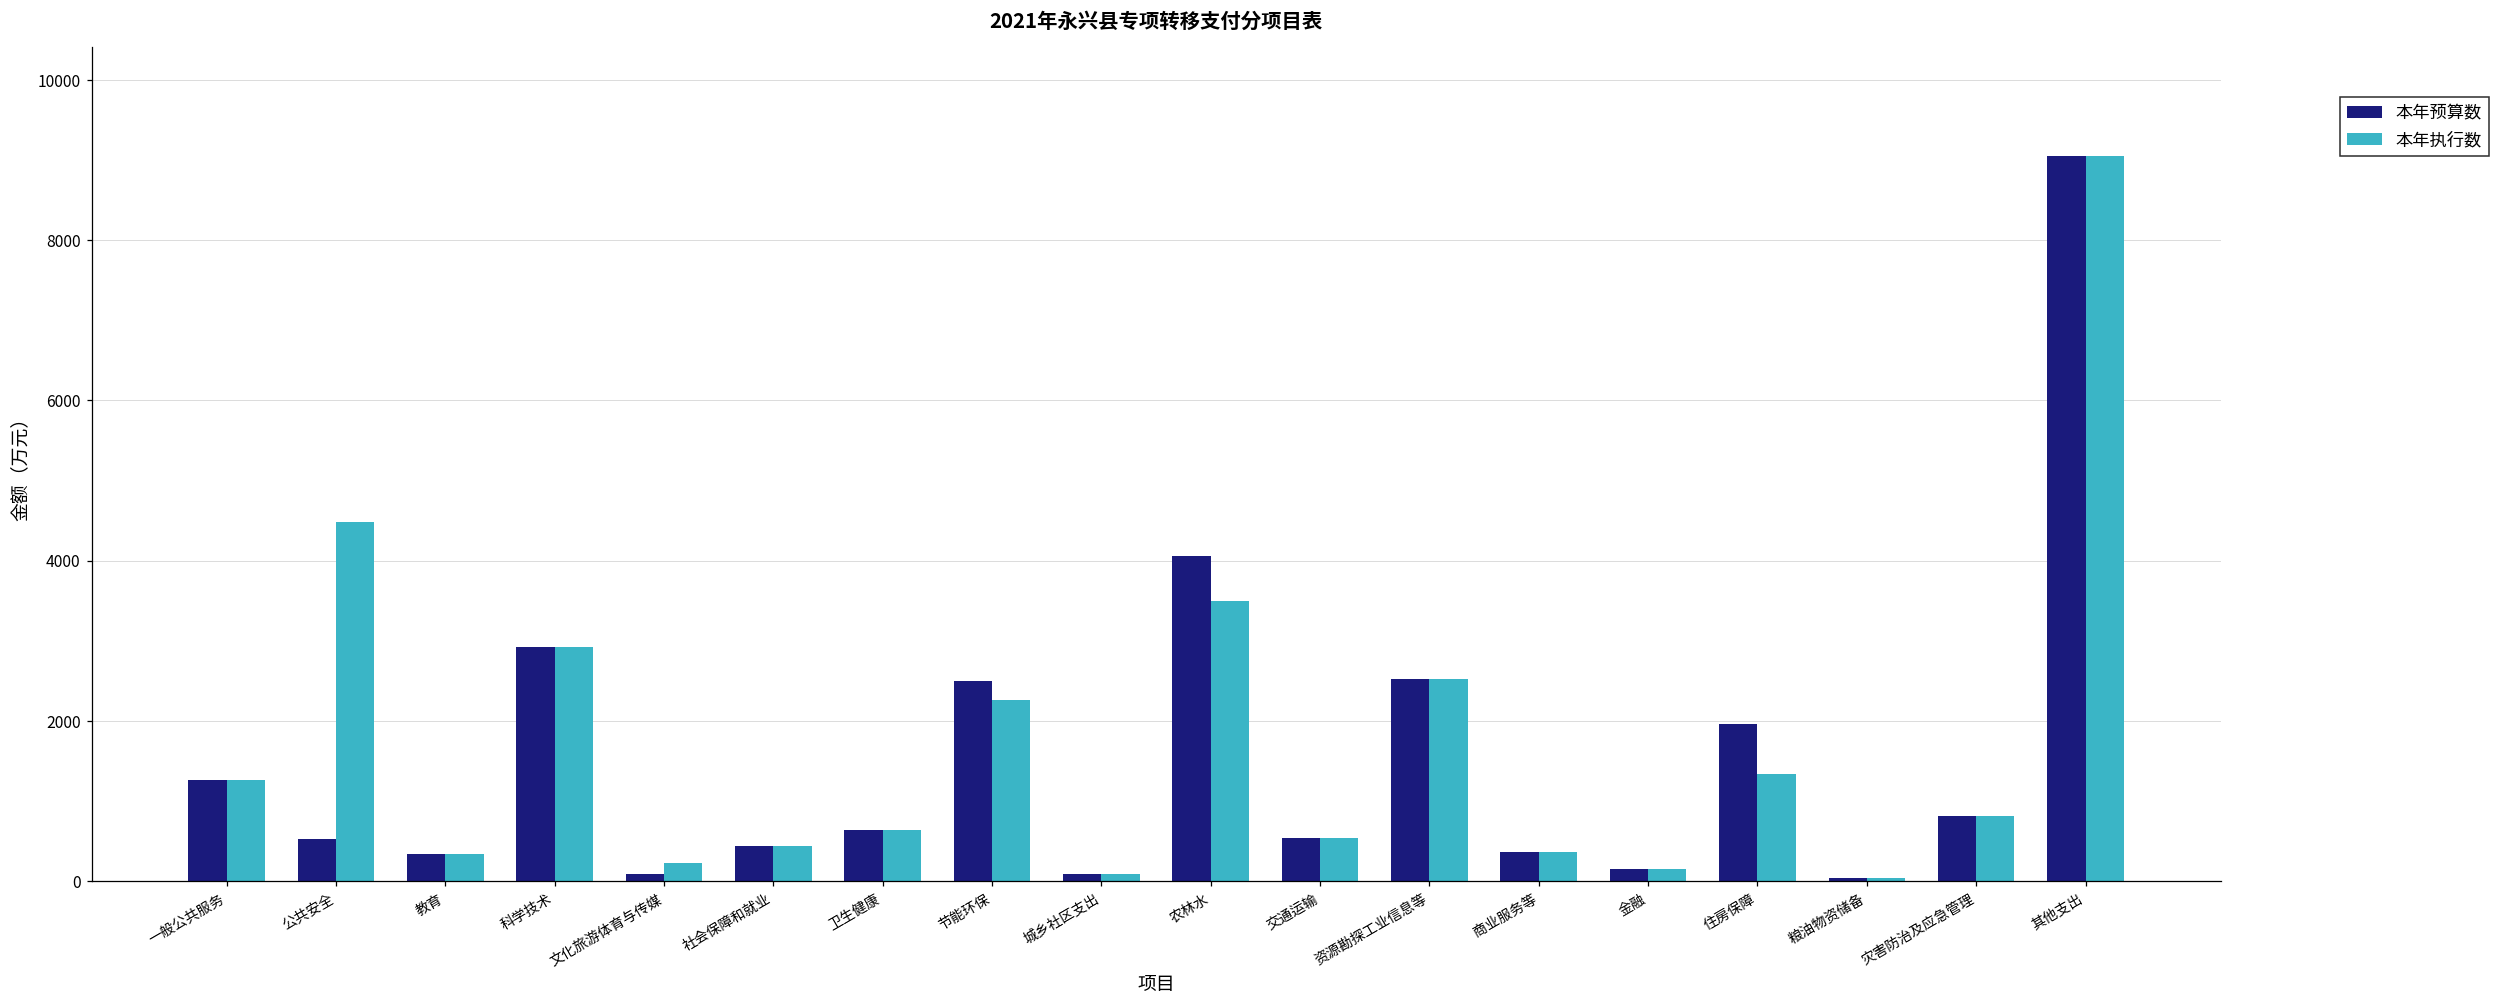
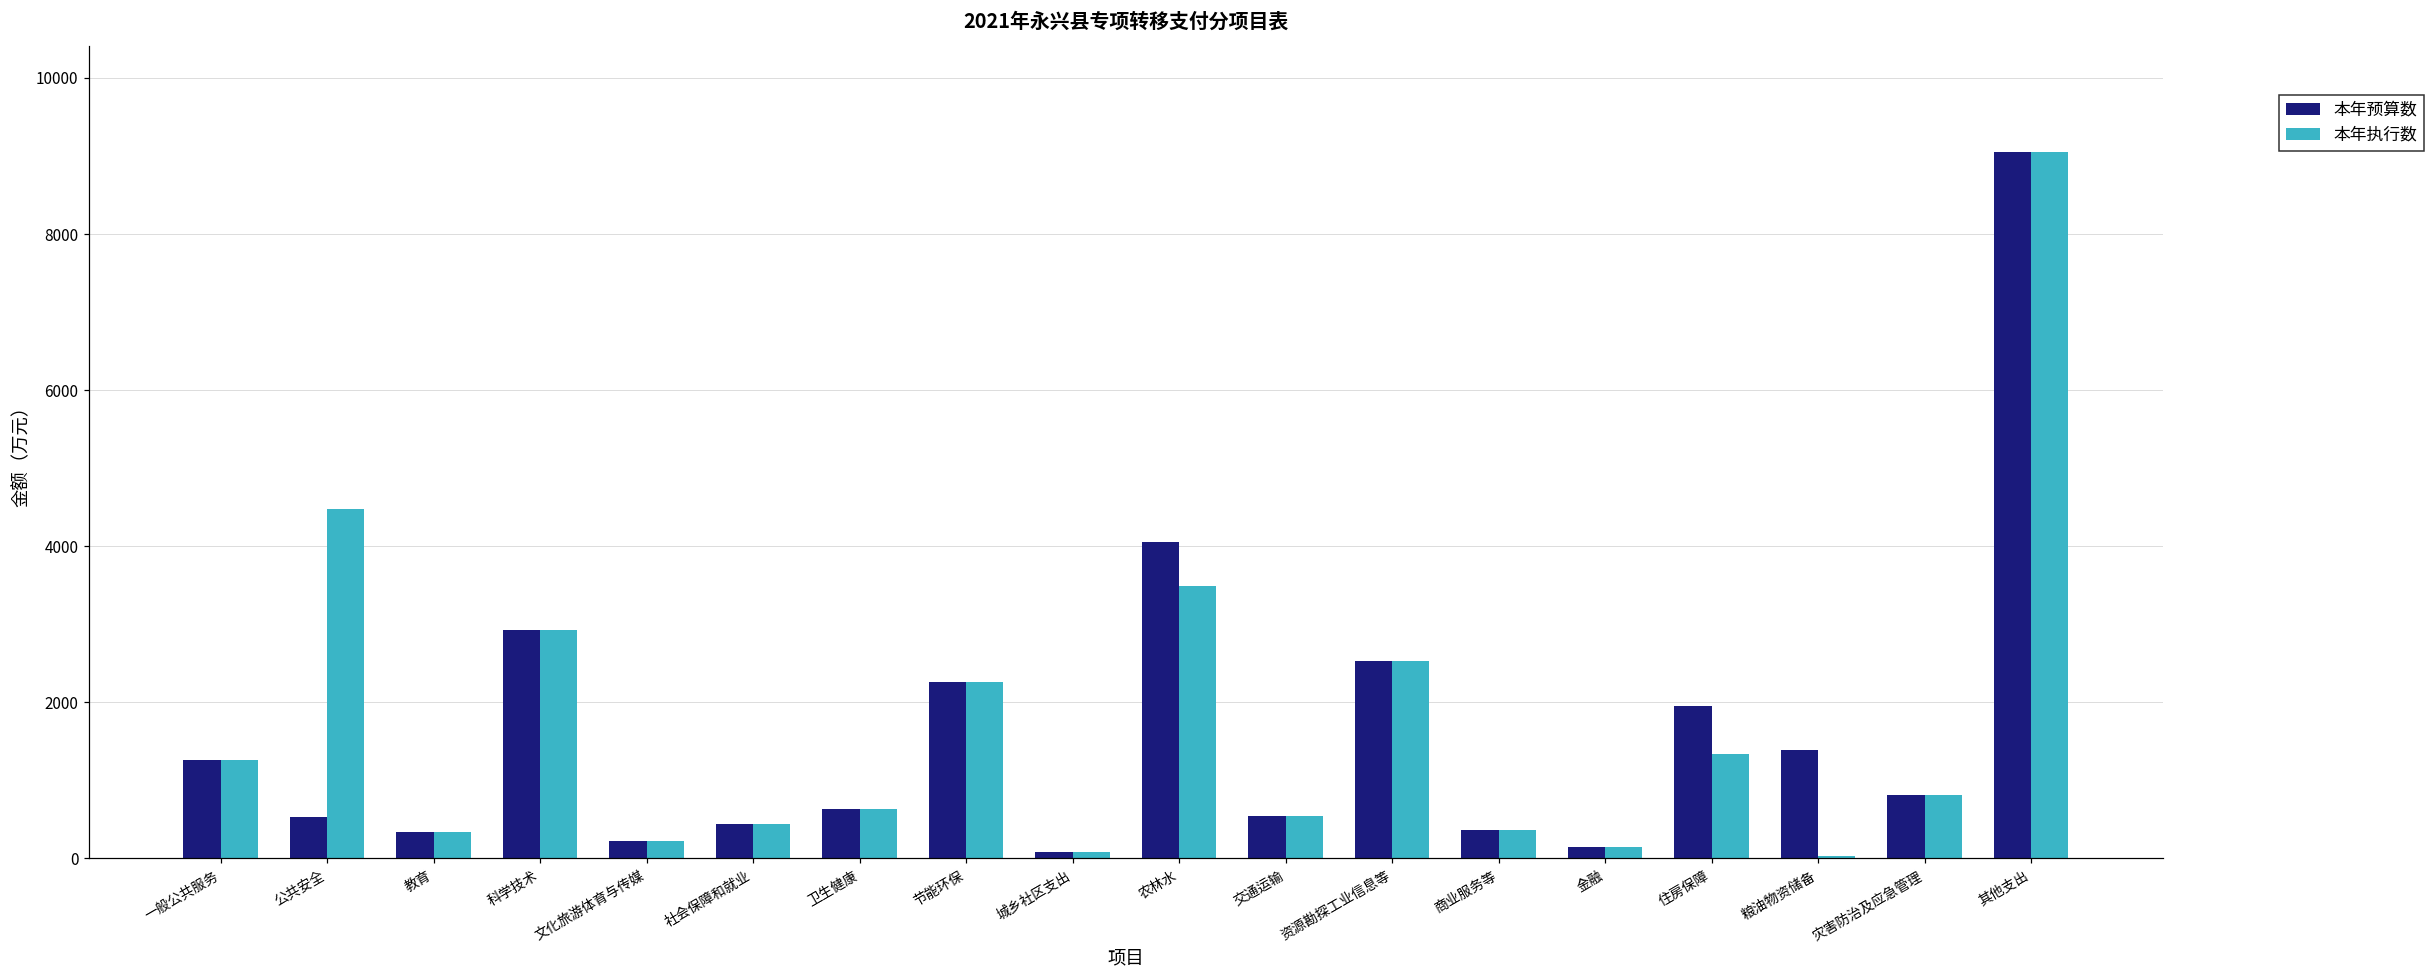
  {
    "本年预算数": {
      "一般公共服务": 1300,
      "公共安全": 500,
      "教育": 300,
      "科学技术": 2900,
-     "文化旅游体育与传媒": 100,
+     "文化旅游体育与传媒": 200,
      "社会保障和就业": 400,
      "卫生健康": 600,
-     "节能环保": 2500,
+     "节能环保": 2300,
      "城乡社区支出": 100,
      "农林水": 4100,
      "交通运输": 500,
      "资源勘探工业信息等": 2500,
      "商业服务等": 400,
      "金融": 100,
      "住房保障": 2000,
-     "粮油物资储备": 0,
+     "粮油物资储备": 1400,
      "灾害防治及应急管理": 800,
      "其他支出": 9100
    },
    "本年执行数": {
      "一般公共服务": 1300,
      "公共安全": 4500,
      "教育": 300,
      "科学技术": 2900,
      "文化旅游体育与传媒": 200,
      "社会保障和就业": 400,
      "卫生健康": 600,
      "节能环保": 2300,
      "城乡社区支出": 100,
      "农林水": 3500,
      "交通运输": 500,
      "资源勘探工业信息等": 2500,
      "商业服务等": 400,
      "金融": 100,
      "住房保障": 1300,
      "灾害防治及应急管理": 800,
      "其他支出": 9100
    }
  }
